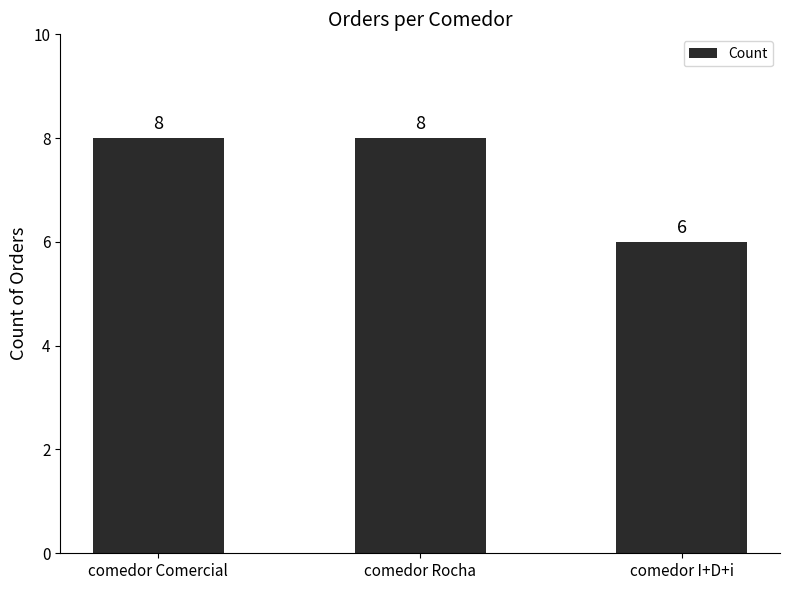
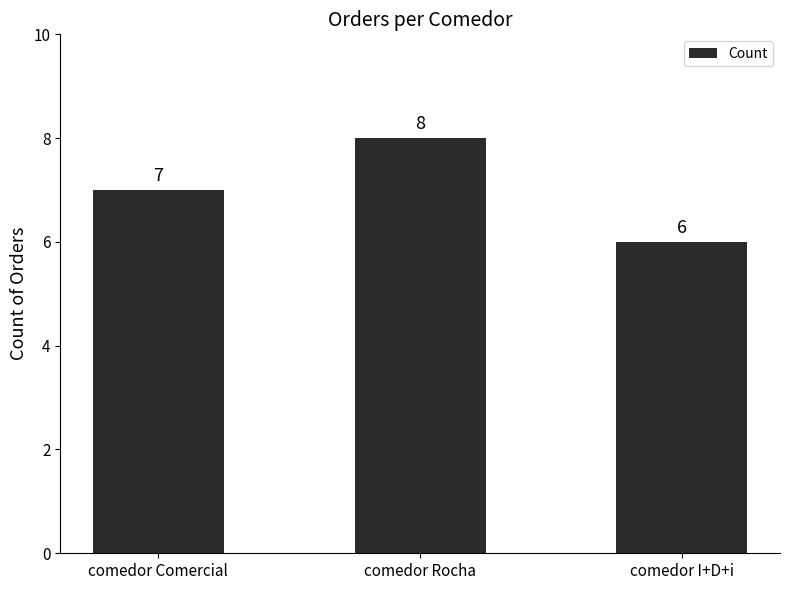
  {
-   "comedor Comercial": 8,
+   "comedor Comercial": 7,
    "comedor Rocha": 8,
    "comedor I+D+i": 6
  }
